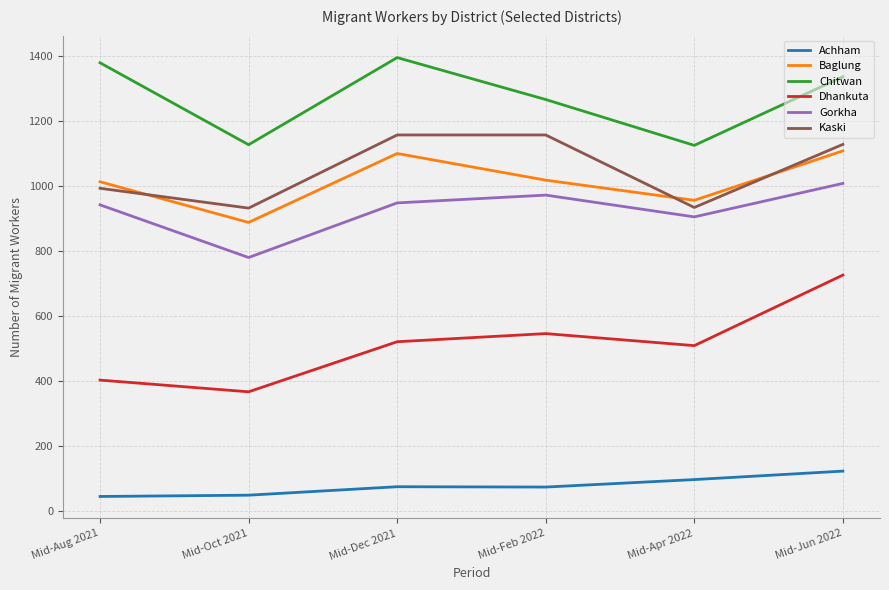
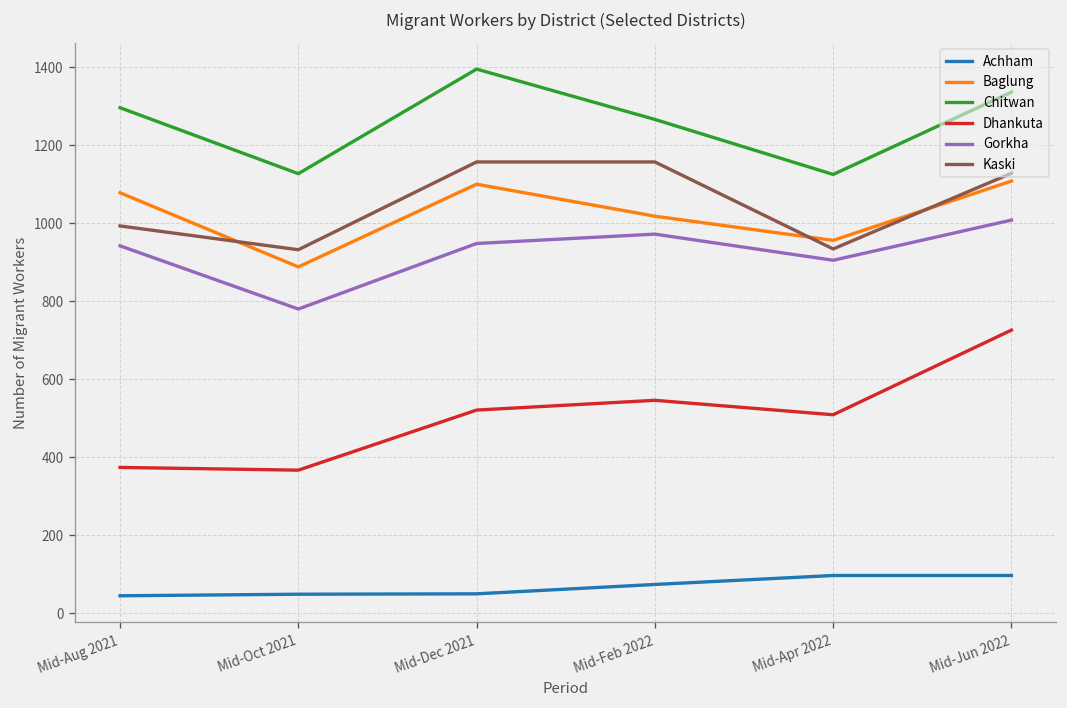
  {
    "Achham": {
      "Mid-Aug 2021": 50,
      "Mid-Oct 2021": 50,
-     "Mid-Dec 2021": 80,
+     "Mid-Dec 2021": 50,
      "Mid-Feb 2022": 70,
      "Mid-Apr 2022": 100,
-     "Mid-Jun 2022": 120
+     "Mid-Jun 2022": 100
    },
    "Baglung": {
-     "Mid-Aug 2021": 1010,
+     "Mid-Aug 2021": 1080,
      "Mid-Oct 2021": 890,
      "Mid-Dec 2021": 1100,
      "Mid-Feb 2022": 1020,
      "Mid-Apr 2022": 960,
      "Mid-Jun 2022": 1110
    },
    "Chitwan": {
-     "Mid-Aug 2021": 1380,
+     "Mid-Aug 2021": 1300,
      "Mid-Oct 2021": 1130,
      "Mid-Dec 2021": 1400,
      "Mid-Feb 2022": 1270,
      "Mid-Apr 2022": 1130
    },
    "Dhankuta": {
-     "Mid-Aug 2021": 400,
+     "Mid-Aug 2021": 370,
      "Mid-Oct 2021": 370,
      "Mid-Dec 2021": 520,
      "Mid-Feb 2022": 550,
      "Mid-Apr 2022": 510,
      "Mid-Jun 2022": 730
    },
    "Gorkha": {
      "Mid-Aug 2021": 940,
      "Mid-Oct 2021": 780,
      "Mid-Dec 2021": 950,
      "Mid-Feb 2022": 970,
      "Mid-Apr 2022": 910,
      "Mid-Jun 2022": 1010
    },
    "Kaski": {
      "Mid-Aug 2021": 990,
      "Mid-Oct 2021": 930,
      "Mid-Dec 2021": 1160,
      "Mid-Feb 2022": 1160,
      "Mid-Apr 2022": 930,
      "Mid-Jun 2022": 1130
    }
  }
